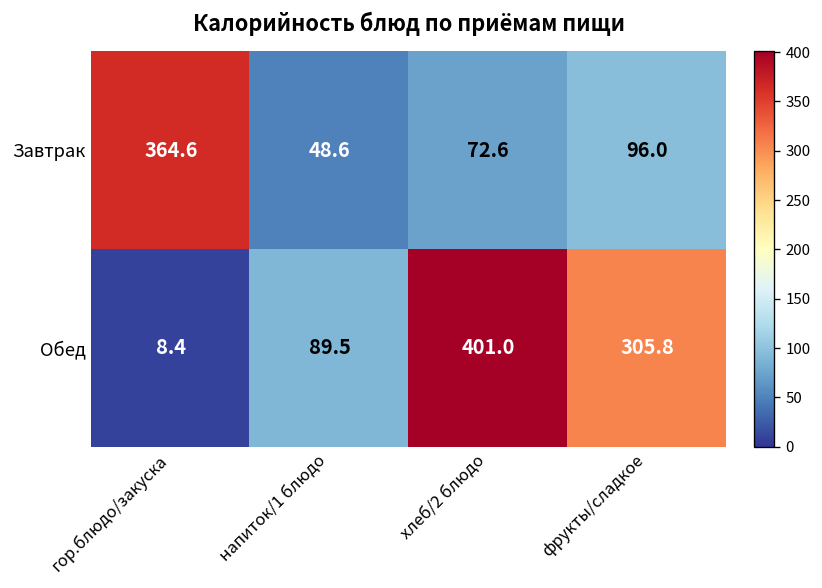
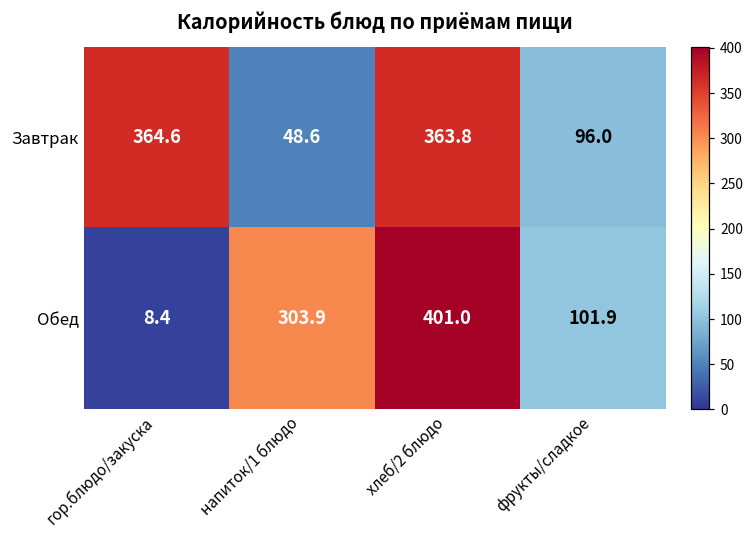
  {
    "Завтрак": {
      "гор.блюдо/закуска": 364.6,
      "напиток/1 блюдо": 48.6,
-     "хлеб/2 блюдо": 72.6,
+     "хлеб/2 блюдо": 363.8,
      "фрукты/сладкое": 96.0
    },
    "Обед": {
      "гор.блюдо/закуска": 8.4,
-     "напиток/1 блюдо": 89.5,
+     "напиток/1 блюдо": 303.9,
      "хлеб/2 блюдо": 401.0,
-     "фрукты/сладкое": 305.8
+     "фрукты/сладкое": 101.9
    }
  }
